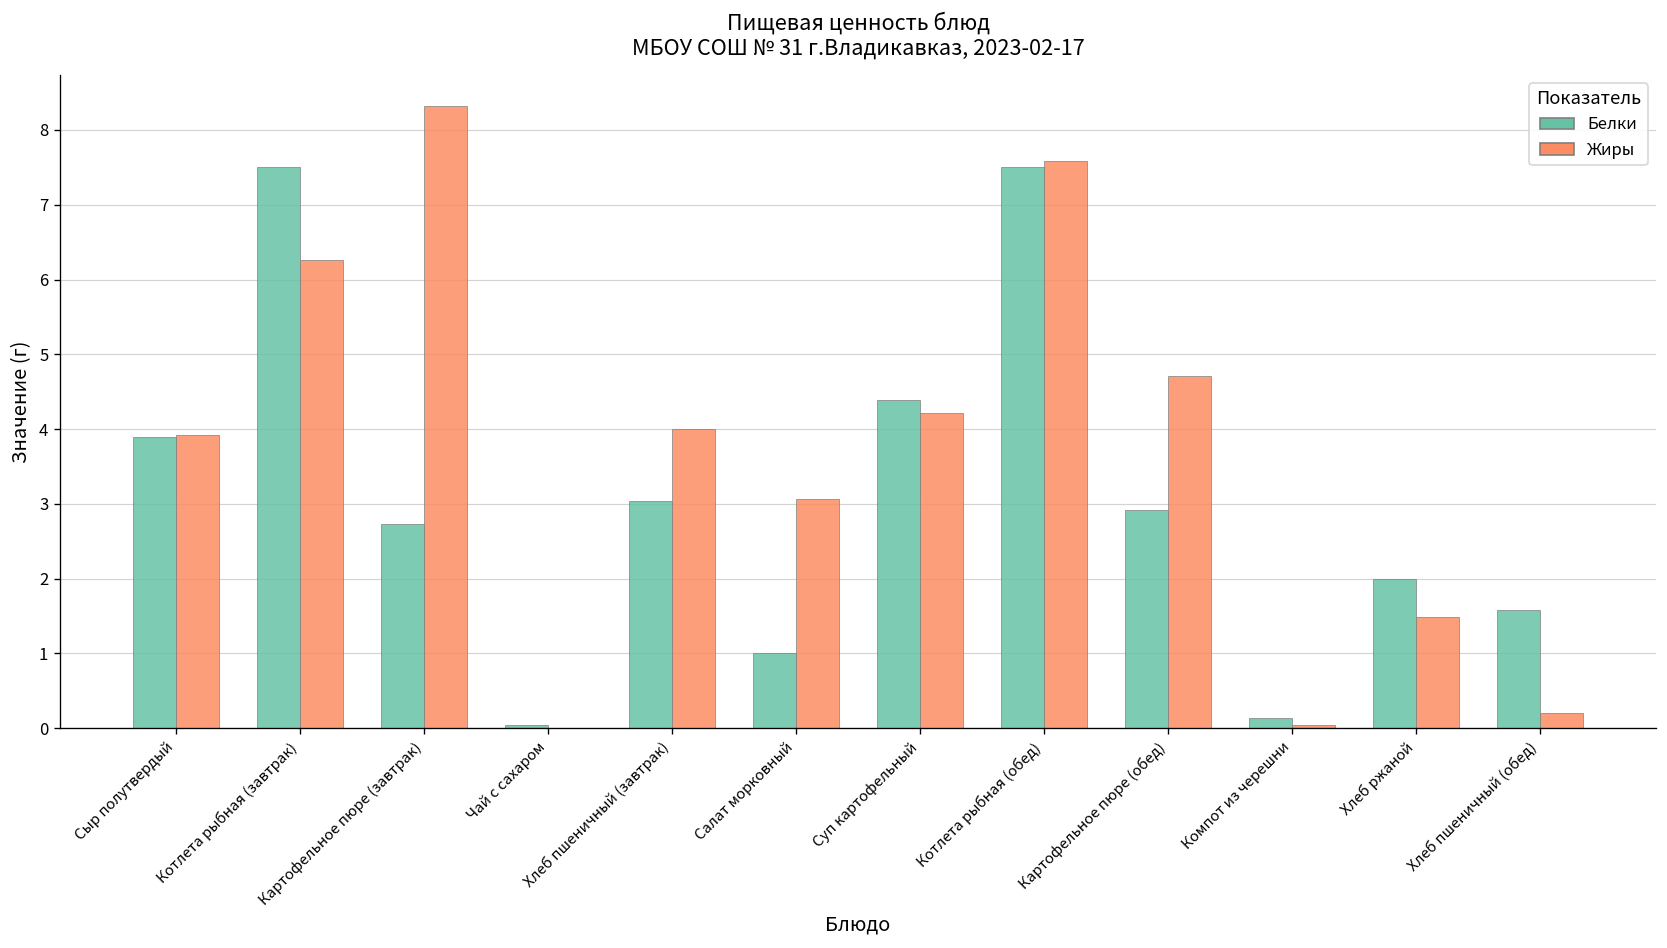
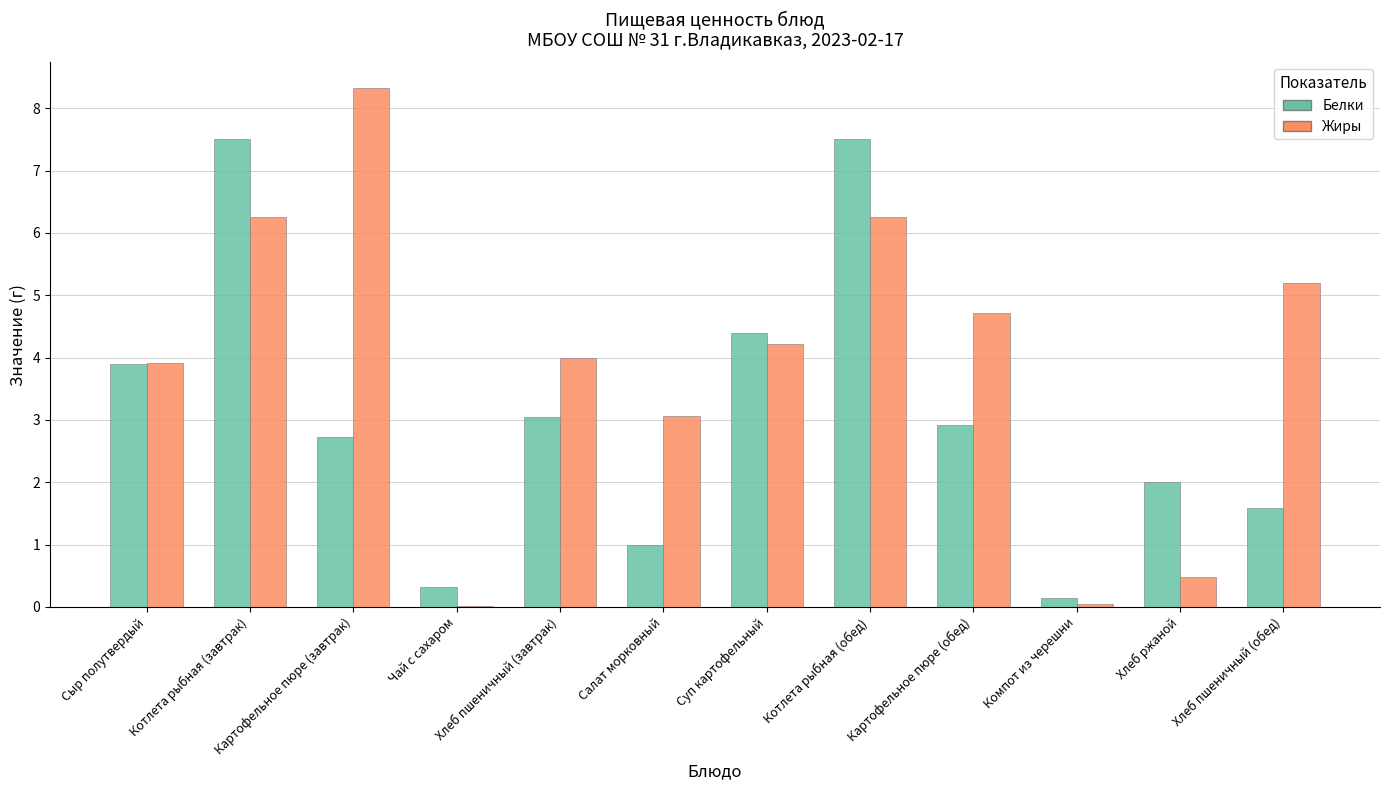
  {
    "Белки": {
      "Сыр полутвердый": 3.9,
      "Котлета рыбная (завтрак)": 7.5,
      "Картофельное пюре (завтрак)": 2.7,
-     "Чай с сахаром": 0.1,
+     "Чай с сахаром": 0.3,
      "Хлеб пшеничный (завтрак)": 3.0,
      "Салат морковный": 1.0,
      "Суп картофельный": 4.4,
      "Котлета рыбная (обед)": 7.5,
      "Картофельное пюре (обед)": 2.9,
      "Компот из черешни": 0.1,
      "Хлеб ржаной": 2.0,
      "Хлеб пшеничный (обед)": 1.6
    },
    "Жиры": {
      "Сыр полутвердый": 3.9,
      "Котлета рыбная (завтрак)": 6.3,
      "Картофельное пюре (завтрак)": 8.3,
      "Хлеб пшеничный (завтрак)": 4.0,
      "Салат морковный": 3.1,
      "Суп картофельный": 4.2,
-     "Котлета рыбная (обед)": 7.6,
+     "Котлета рыбная (обед)": 6.3,
      "Картофельное пюре (обед)": 4.7,
-     "Хлеб ржаной": 1.5,
-     "Хлеб пшеничный (обед)": 0.2
+     "Хлеб ржаной": 0.5,
+     "Хлеб пшеничный (обед)": 5.2
    }
  }
